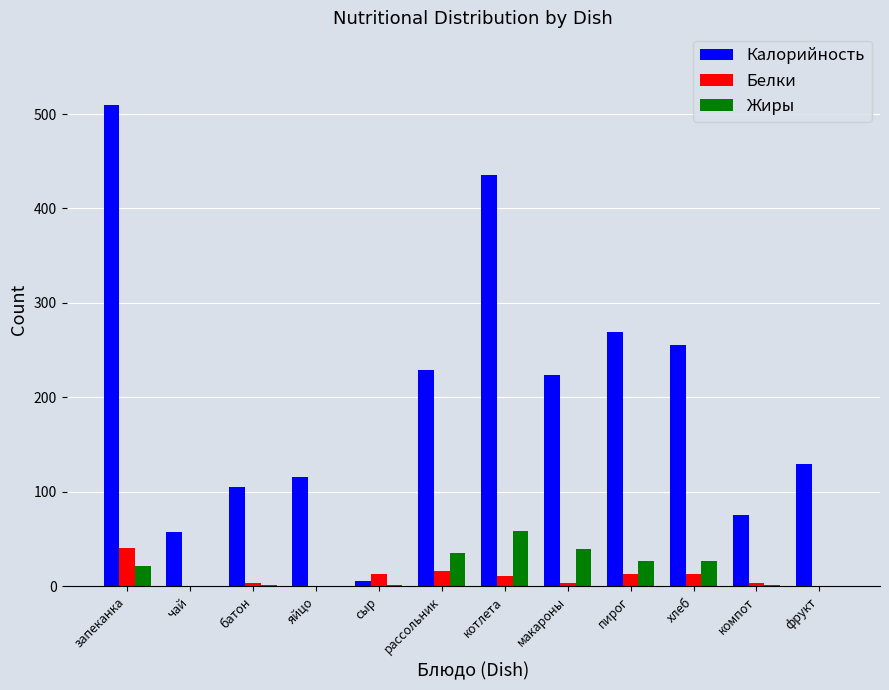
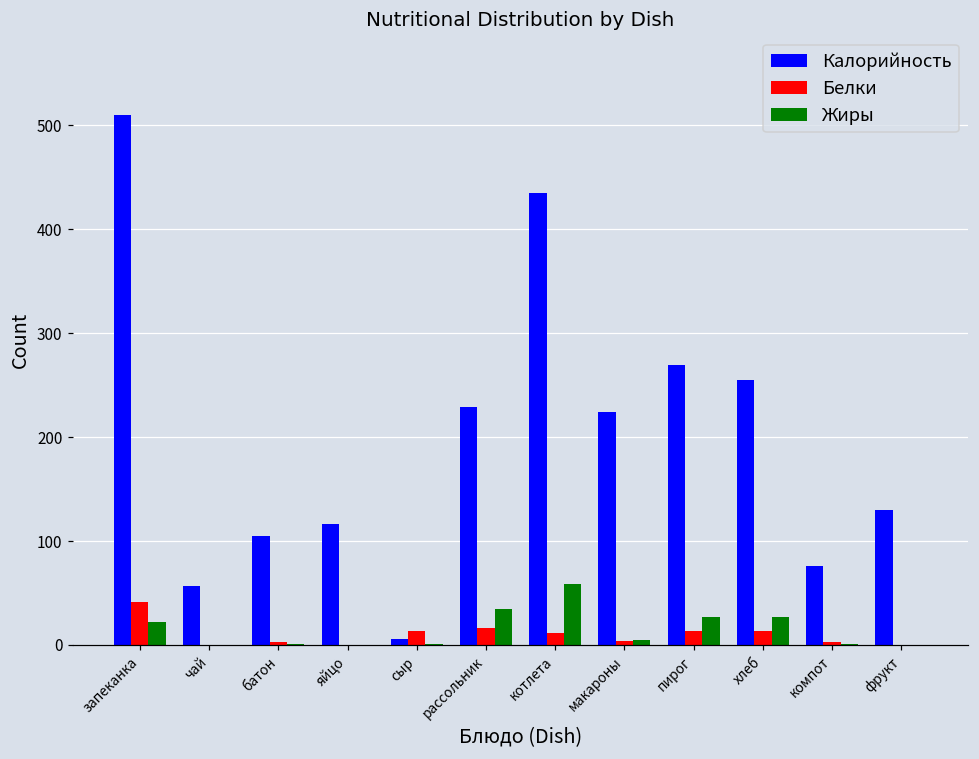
  {
    "Калорийность": {
      "запеканка": 510,
      "чай": 60,
      "батон": 110,
      "яйцо": 120,
      "сыр": 10,
      "рассольник": 230,
      "котлета": 440,
      "макароны": 220,
      "пирог": 270,
      "хлеб": 260,
      "компот": 80,
      "фрукт": 130
    },
    "Белки": {
      "запеканка": 40,
      "чай": 0,
      "батон": 0,
      "яйцо": 0,
      "сыр": 10,
      "рассольник": 20,
      "котлета": 10,
      "макароны": 0,
      "пирог": 10,
      "хлеб": 10,
      "компот": 0,
      "фрукт": 0
    },
    "Жиры": {
      "запеканка": 20,
      "чай": 0,
      "яйцо": 0,
      "рассольник": 40,
      "котлета": 60,
-     "макароны": 40,
+     "макароны": 10,
      "пирог": 30,
      "хлеб": 30,
      "фрукт": 0
    }
  }
